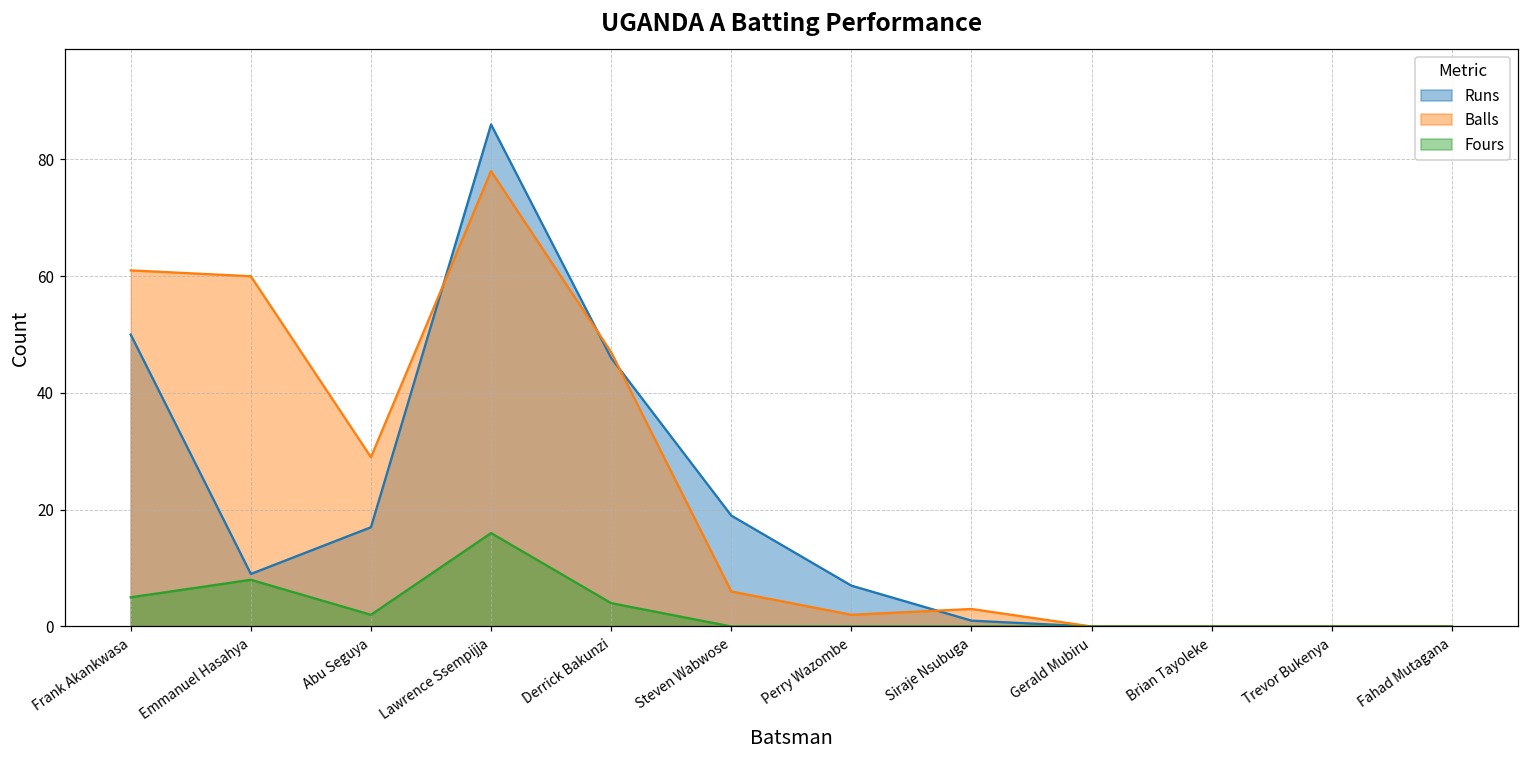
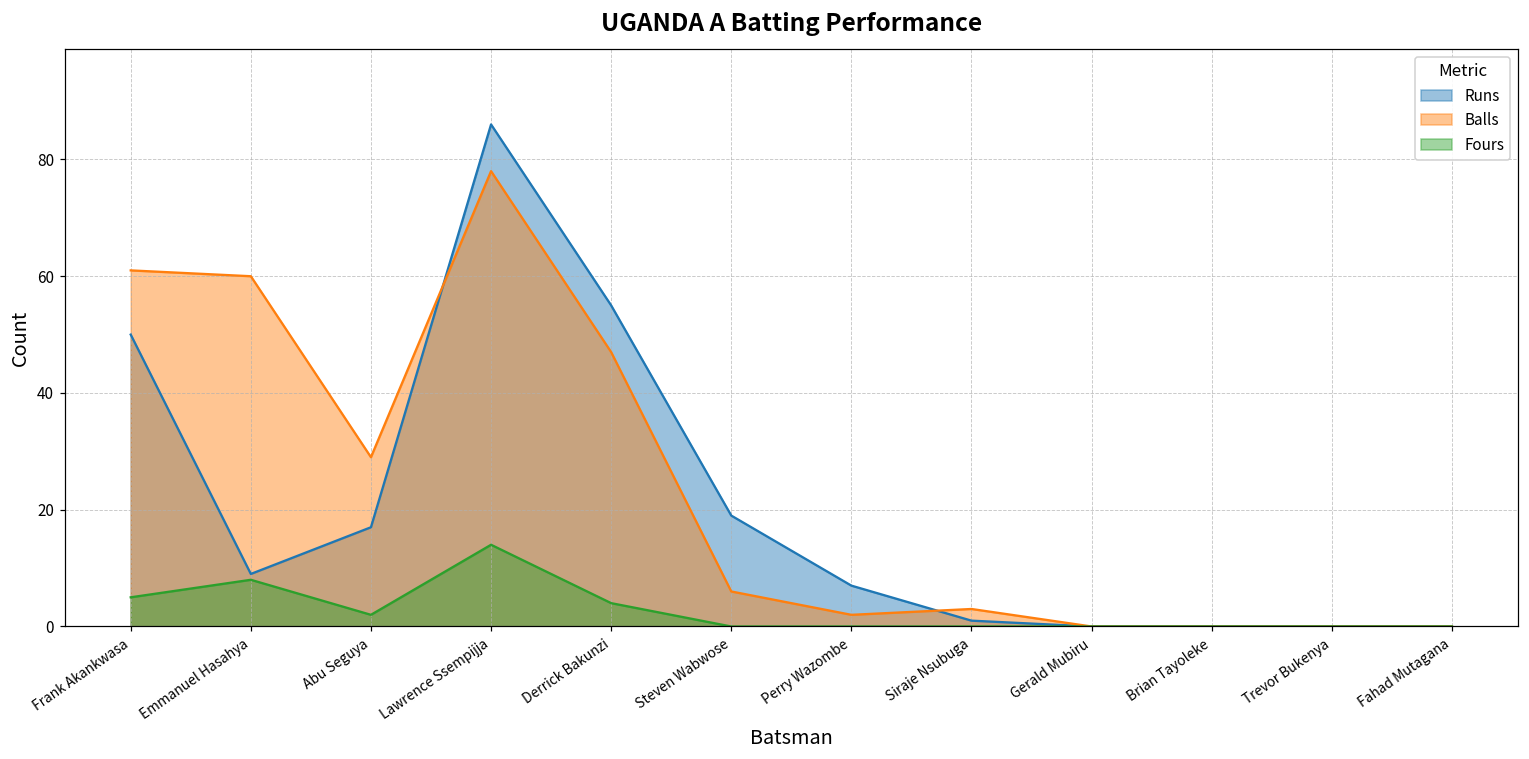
  {
    "Runs": {
      "Frank Akankwasa": 50,
      "Emmanuel Hasahya": 9,
      "Abu Seguya": 17,
      "Lawrence Ssempijja": 86,
-     "Derrick Bakunzi": 46,
+     "Derrick Bakunzi": 55,
      "Steven Wabwose": 19,
      "Perry Wazombe": 7,
      "Siraje Nsubuga": 1
    },
    "Balls": {
      "Frank Akankwasa": 61,
      "Emmanuel Hasahya": 60,
      "Abu Seguya": 29,
      "Lawrence Ssempijja": 78,
      "Derrick Bakunzi": 47,
      "Steven Wabwose": 6,
      "Perry Wazombe": 2,
      "Siraje Nsubuga": 3
    },
    "Fours": {
      "Frank Akankwasa": 5,
      "Emmanuel Hasahya": 8,
      "Abu Seguya": 2,
-     "Lawrence Ssempijja": 16,
+     "Lawrence Ssempijja": 14,
      "Derrick Bakunzi": 4,
      "Steven Wabwose": 0,
      "Perry Wazombe": 0,
      "Siraje Nsubuga": 0
    }
  }
